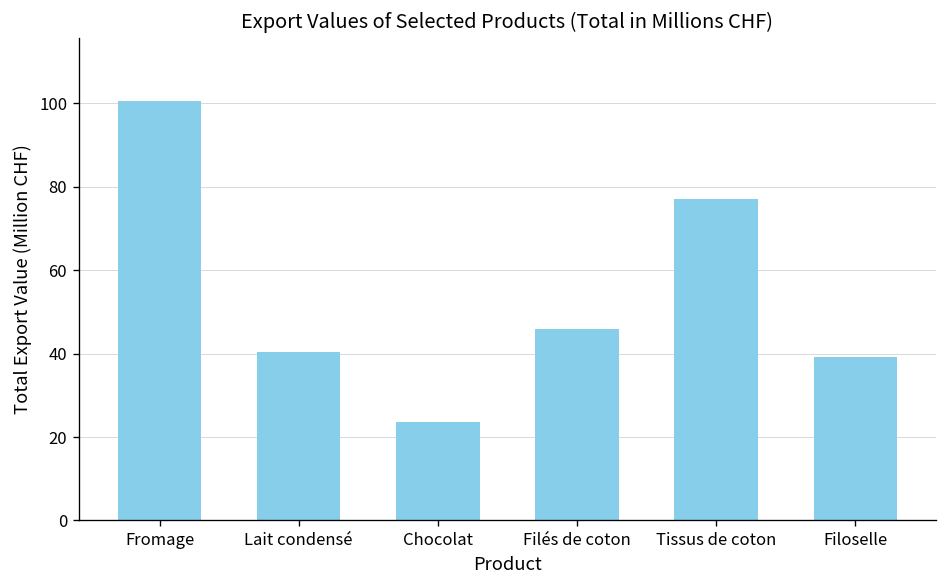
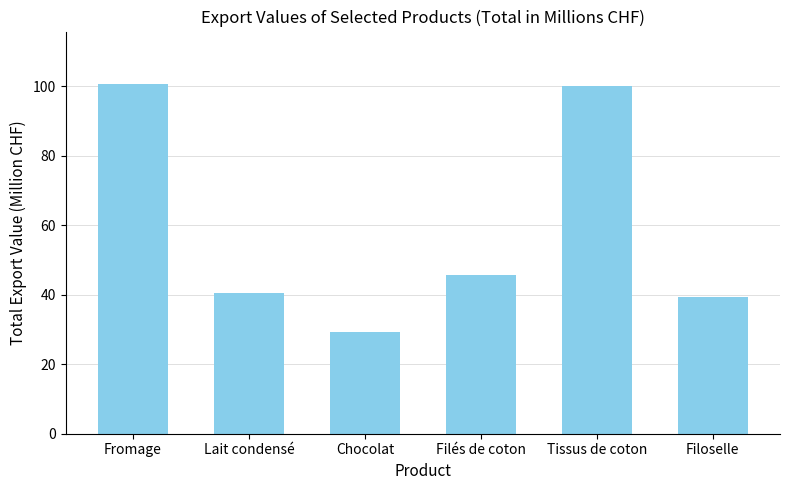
  {
    "Fromage": 101,
    "Lait condensé": 40,
-   "Chocolat": 24,
+   "Chocolat": 29,
    "Filés de coton": 46,
-   "Tissus de coton": 77,
+   "Tissus de coton": 100,
    "Filoselle": 39
  }
